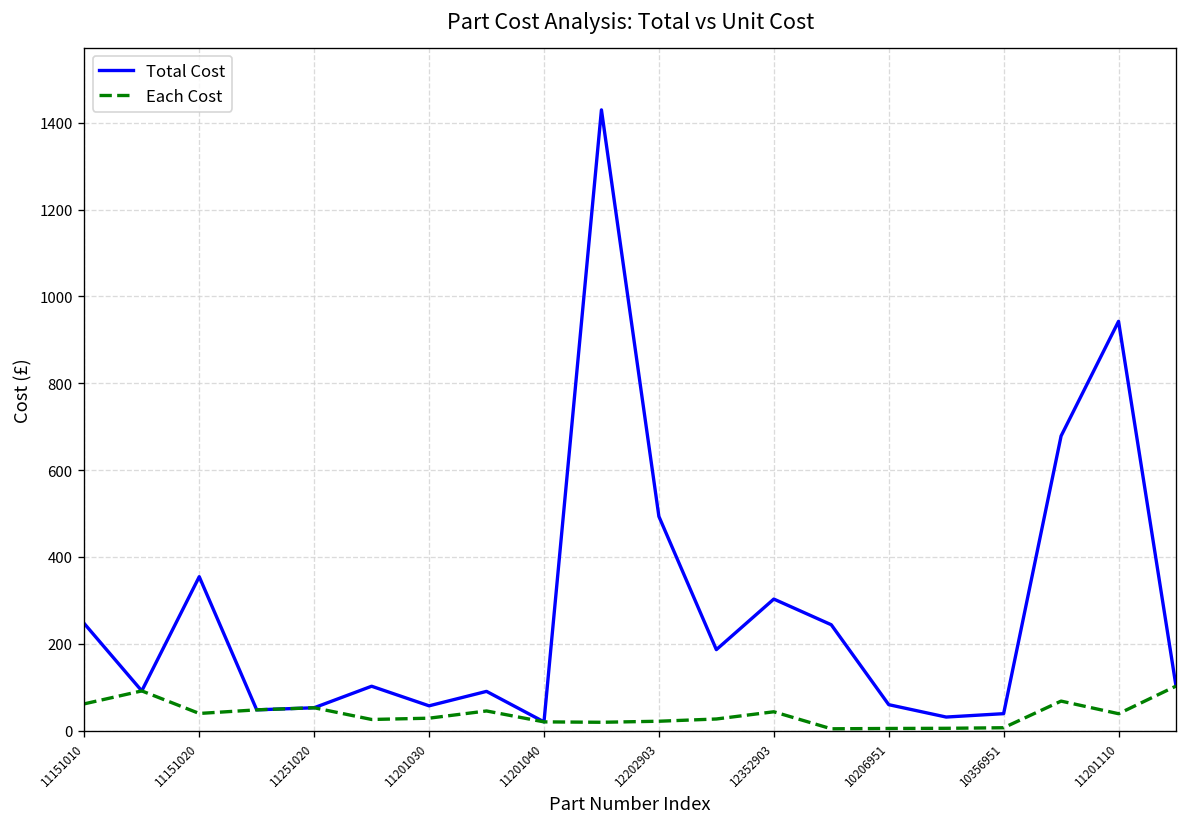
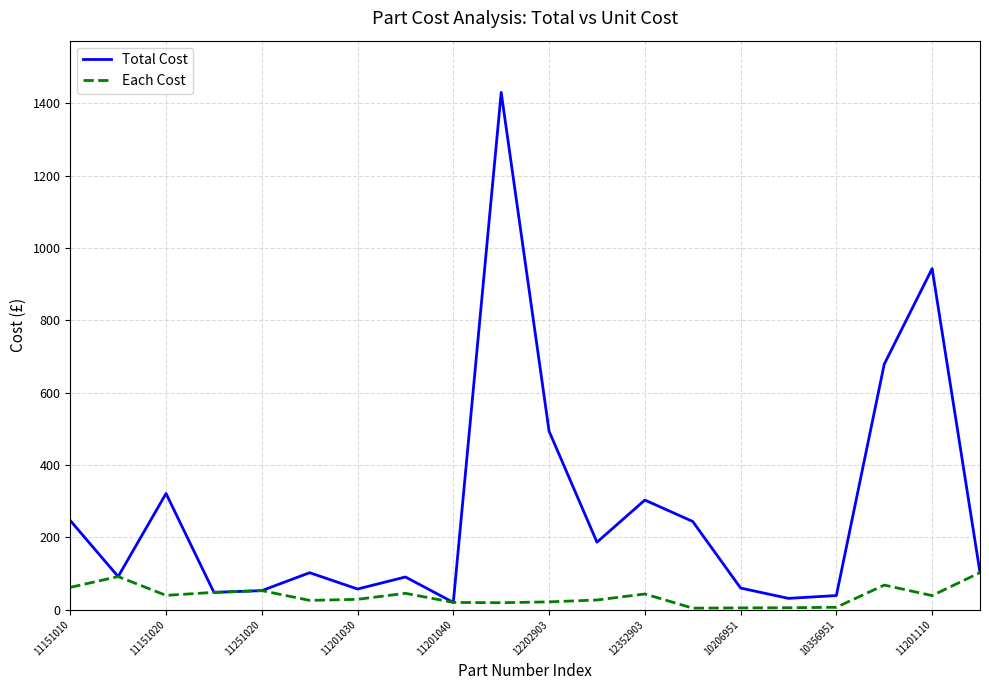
  {
    "Total Cost": {
      "11151010": 250,
-     "11151020": 350,
+     "11151020": 320,
      "11201030": 60,
      "12202903": 490,
      "12352903": 300,
      "10206951": 60,
      "10356951": 40,
      "11201110": 940
    },
    "Each Cost": {
      "11151010": 60,
      "11151020": 40,
      "11201030": 30,
      "12202903": 20,
      "12352903": 40,
      "10206951": 0,
      "10356951": 10,
      "11201110": 40
    }
  }
